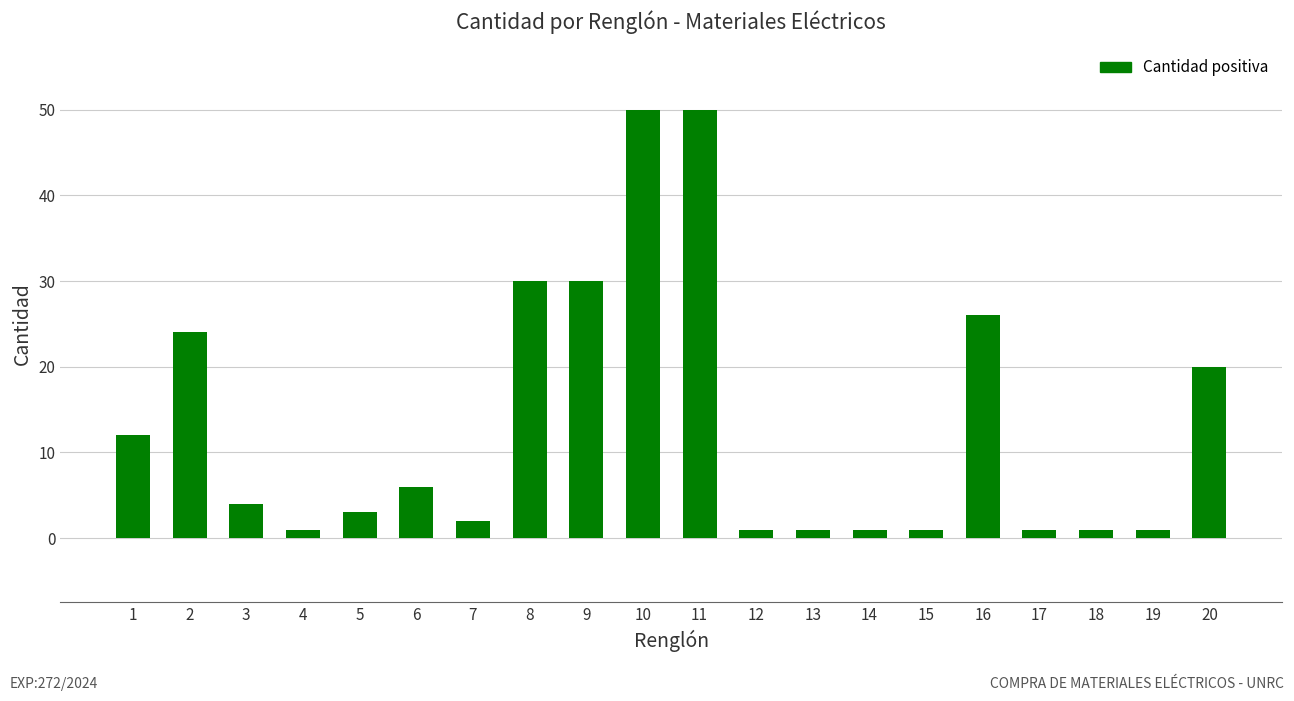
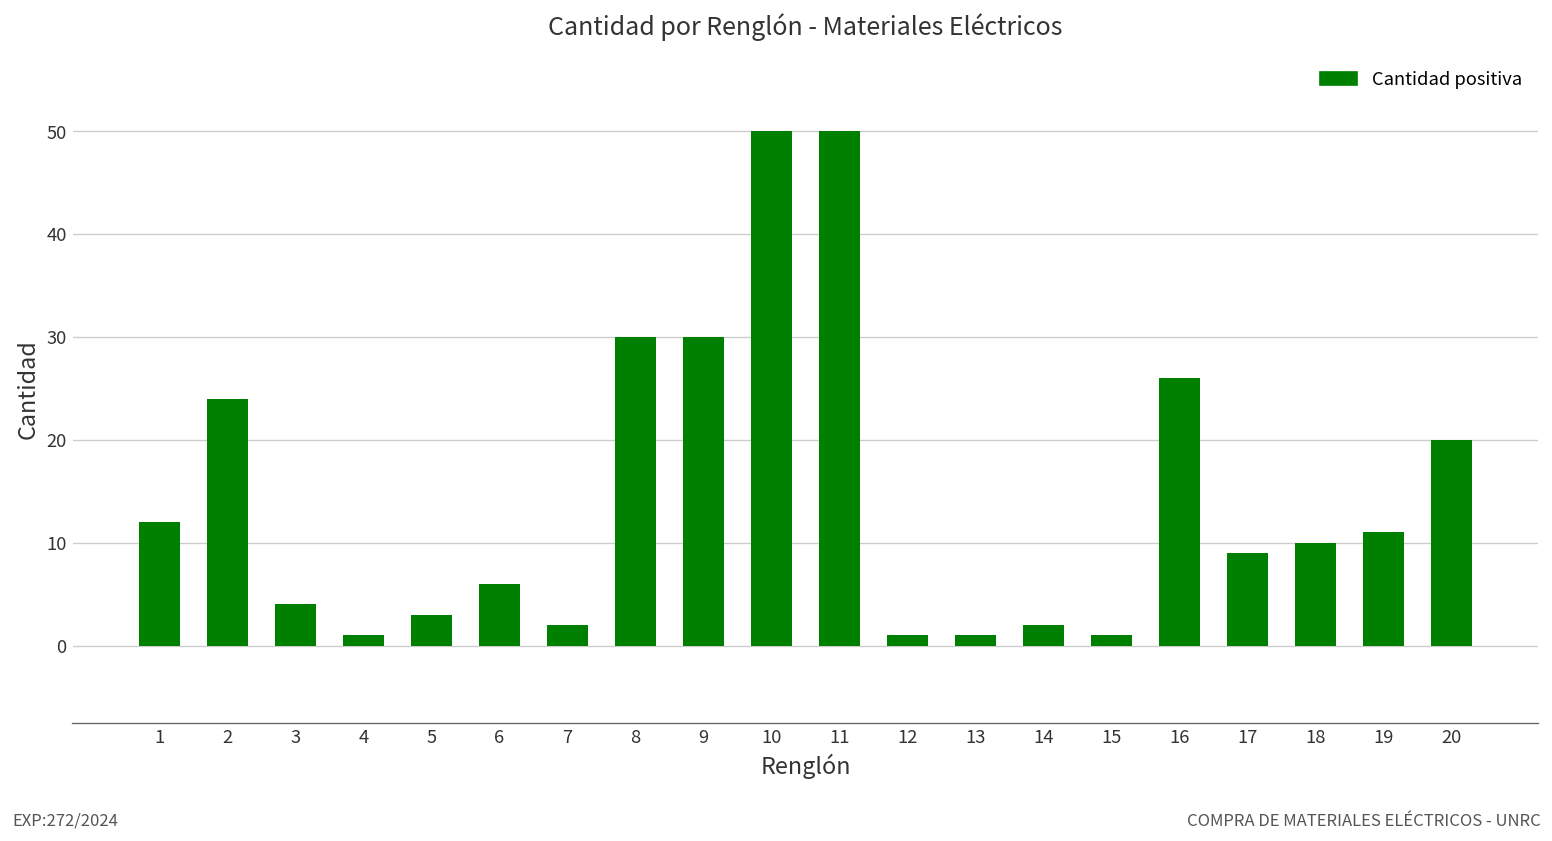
  {
    "1": 12,
    "2": 24,
    "3": 4,
    "4": 1,
    "5": 3,
    "6": 6,
    "7": 2,
    "8": 30,
    "9": 30,
    "10": 50,
    "11": 50,
    "12": 1,
    "13": 1,
-   "14": 1,
+   "14": 2,
    "15": 1,
    "16": 26,
-   "17": 1,
-   "18": 1,
-   "19": 1,
+   "17": 9,
+   "18": 10,
+   "19": 11,
    "20": 20
  }
